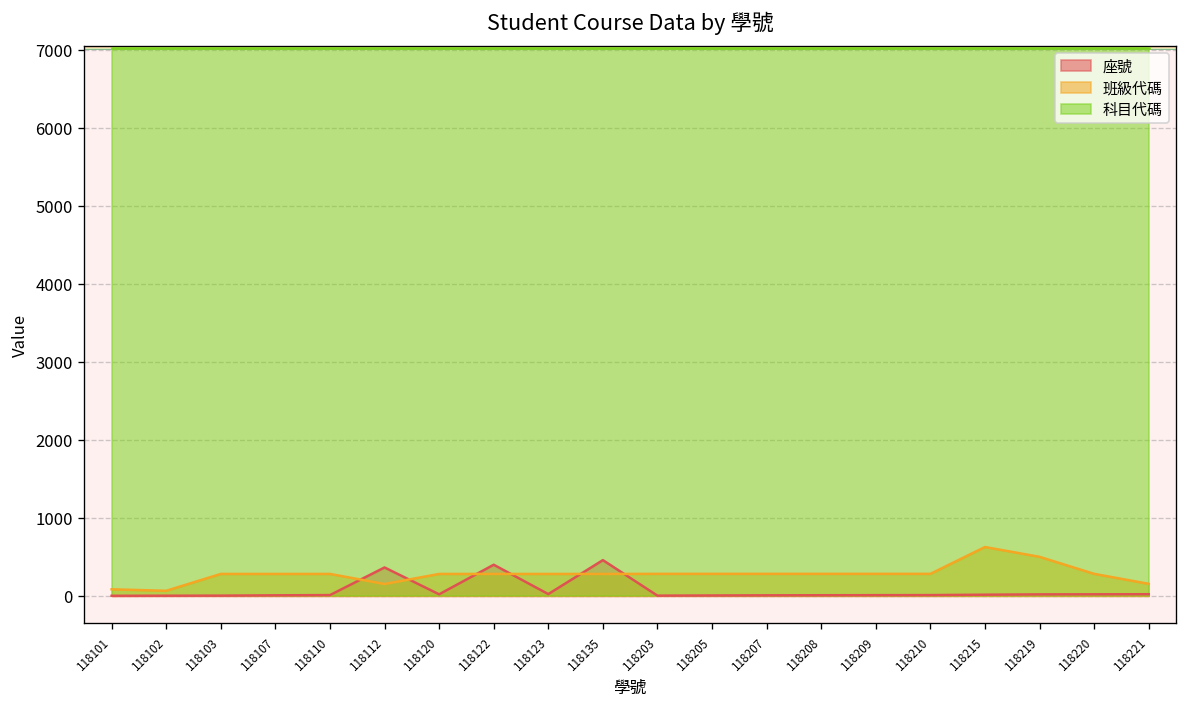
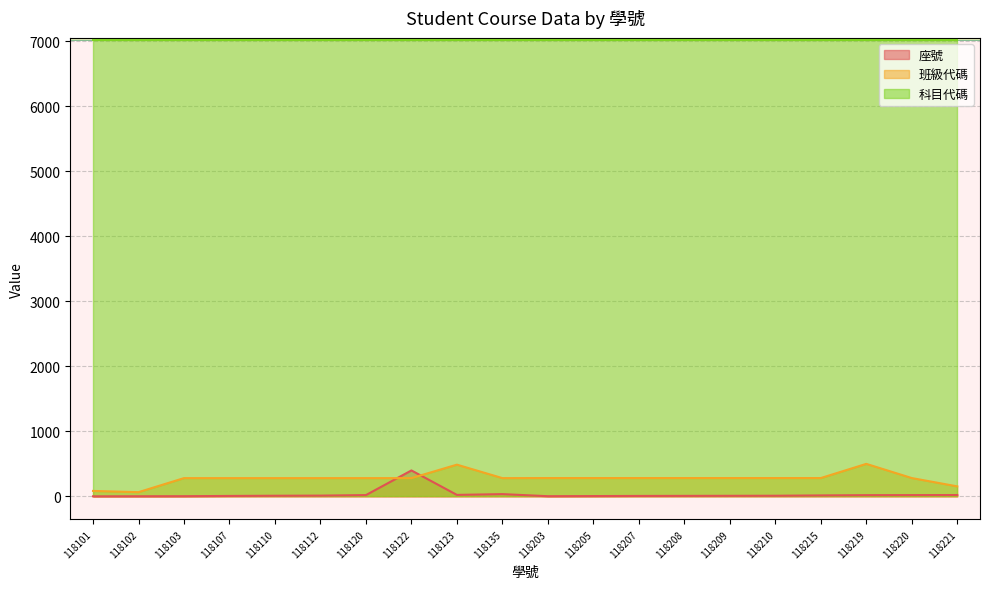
  {
    "座號": {
      "118101": 0,
      "118102": 0,
      "118103": 0,
      "118107": 0,
      "118110": 0,
-     "118112": 400,
+     "118112": 0,
      "118120": 0,
      "118122": 400,
      "118123": 0,
-     "118135": 500,
+     "118135": 0,
      "118203": 0,
      "118205": 0,
      "118207": 0,
      "118208": 0,
      "118209": 0,
      "118210": 0,
      "118215": 0,
      "118219": 0,
      "118220": 0,
      "118221": 0
    },
    "班級代碼": {
      "118101": 100,
      "118102": 100,
      "118103": 300,
      "118107": 300,
      "118110": 300,
-     "118112": 200,
+     "118112": 300,
      "118120": 300,
      "118122": 300,
-     "118123": 300,
+     "118123": 500,
      "118135": 300,
      "118203": 300,
      "118205": 300,
      "118207": 300,
      "118208": 300,
      "118209": 300,
      "118210": 300,
-     "118215": 600,
+     "118215": 300,
      "118219": 500,
      "118220": 300,
      "118221": 200
    },
    "科目代碼": {
      "118101": 7000,
      "118102": 7000,
      "118103": 7000,
      "118107": 7000,
      "118110": 7000,
      "118112": 7000,
      "118120": 7000,
      "118122": 7000,
      "118123": 7000,
      "118135": 7000,
      "118203": 7000,
      "118205": 7000,
      "118207": 7000,
      "118208": 7000,
      "118209": 7000,
      "118210": 7000,
      "118215": 7000,
      "118219": 7000,
      "118220": 7000,
      "118221": 7000
    }
  }
